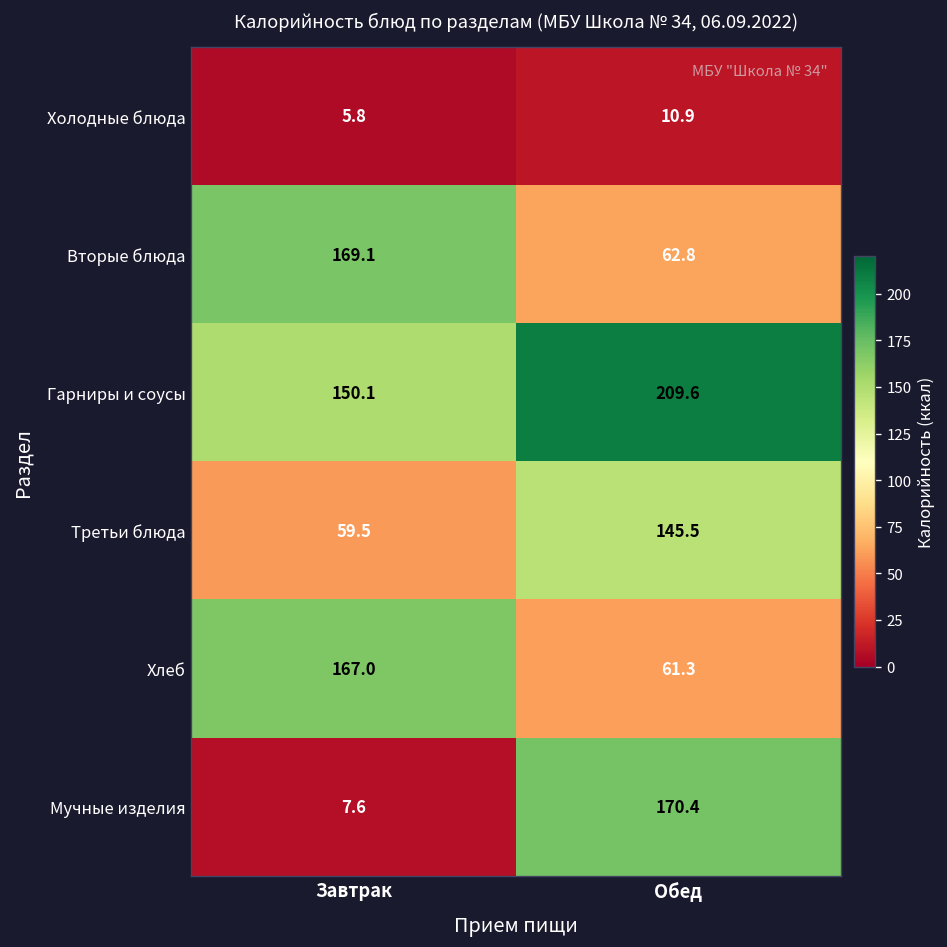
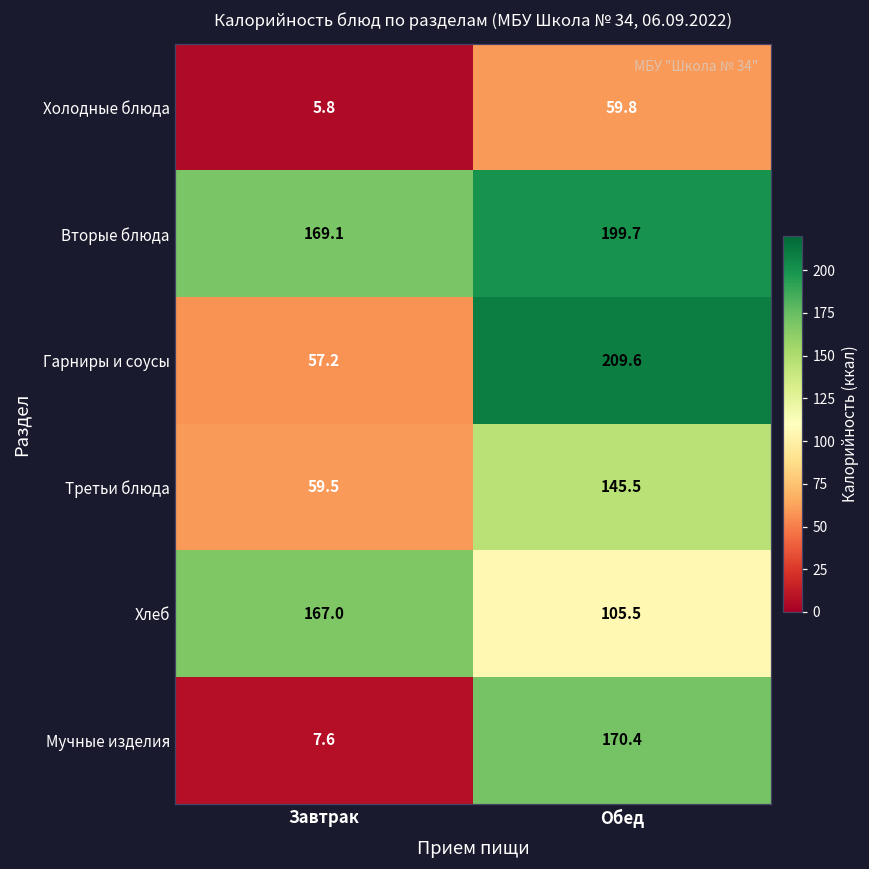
  {
    "Холодные блюда": {
      "Завтрак": 5.8,
-     "Обед": 10.9
+     "Обед": 59.8
    },
    "Вторые блюда": {
      "Завтрак": 169.1,
-     "Обед": 62.8
+     "Обед": 199.7
    },
    "Гарниры и соусы": {
-     "Завтрак": 150.1,
+     "Завтрак": 57.2,
      "Обед": 209.6
    },
    "Третьи блюда": {
      "Завтрак": 59.5,
      "Обед": 145.5
    },
    "Хлеб": {
      "Завтрак": 167.0,
-     "Обед": 61.3
+     "Обед": 105.5
    },
    "Мучные изделия": {
      "Завтрак": 7.6,
      "Обед": 170.4
    }
  }
